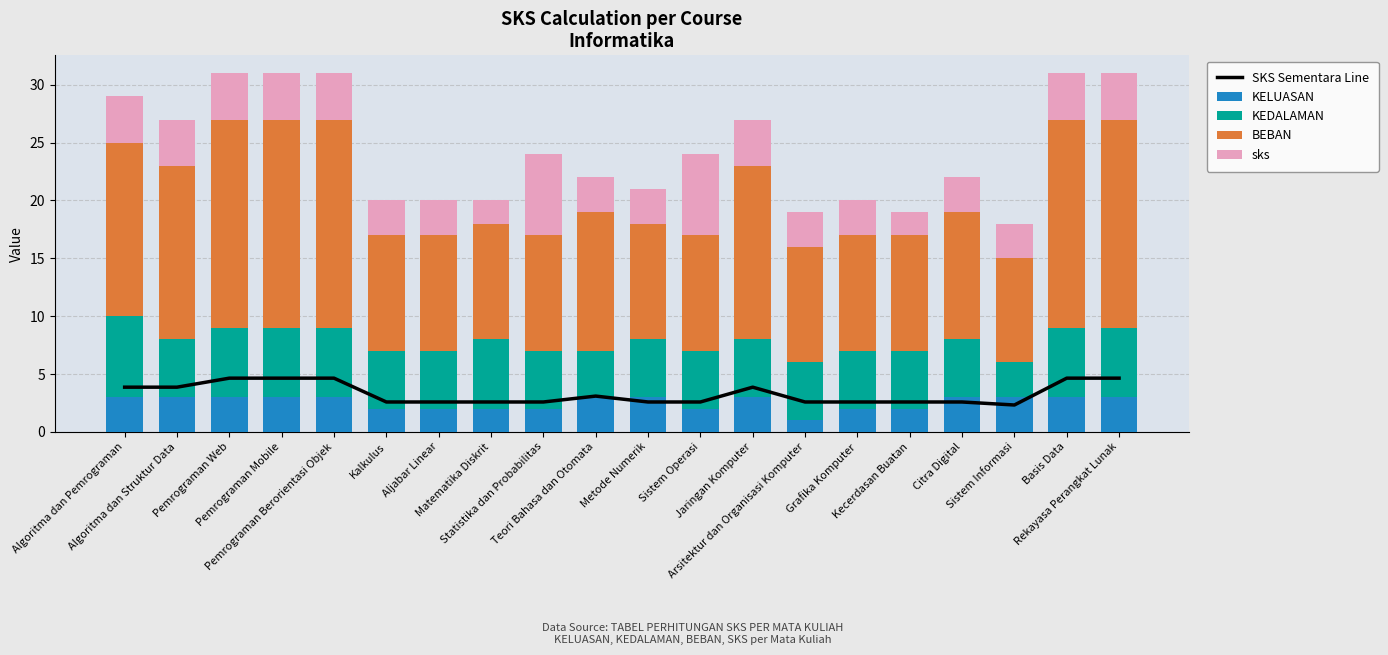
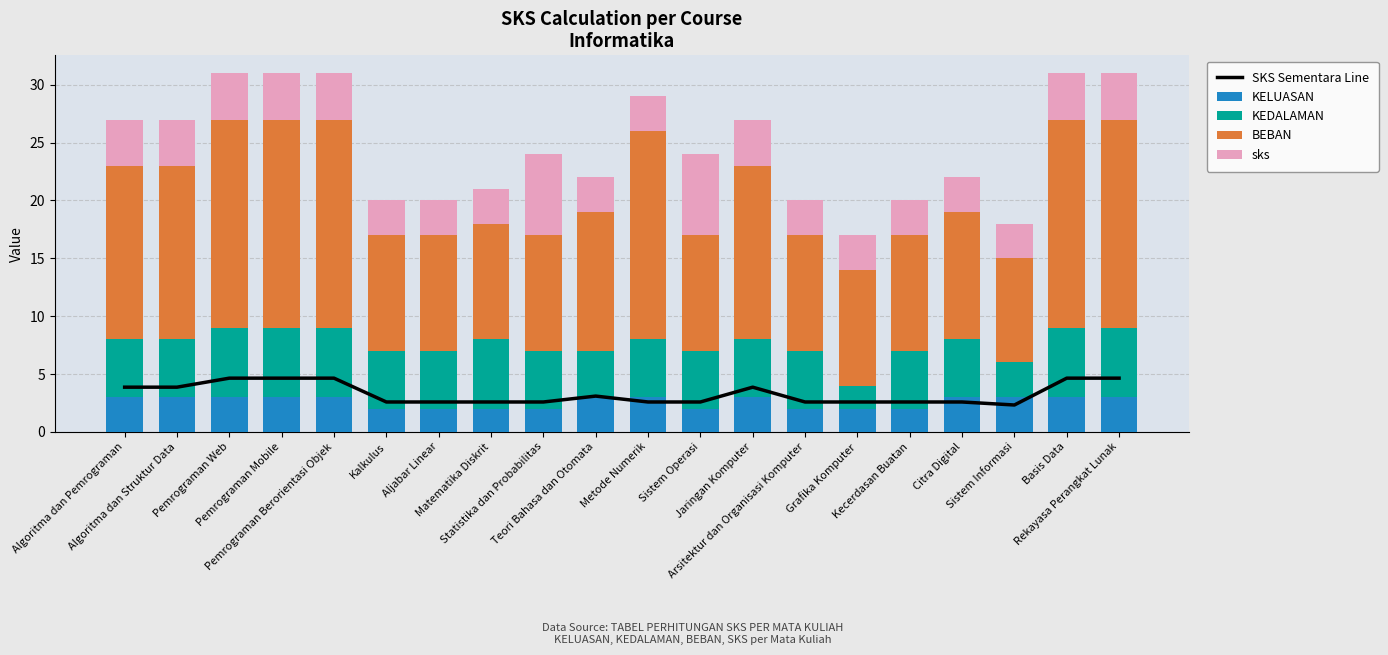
  {
    "SKS Sementara Line": {
      "Algoritma dan Pemrograman": 4,
      "Algoritma dan Struktur Data": 4,
      "Pemrograman Web": 4.6,
      "Pemrograman Mobile": 4.6,
      "Pemrograman Berorientasi Objek": 4.6,
      "Kalkulus": 2.6,
      "Aljabar Linear": 2.6,
      "Matematika Diskrit": 2.6,
      "Statistika dan Probabilitas": 2.6,
      "Teori Bahasa dan Otomata": 3,
      "Metode Numerik": 2.6,
      "Sistem Operasi": 2.6,
      "Jaringan Komputer": 4,
      "Arsitektur dan Organisasi Komputer": 2.6,
      "Grafika Komputer": 2.6,
      "Kecerdasan Buatan": 2.6,
      "Citra Digital": 2.6,
      "Sistem Informasi": 2.3,
      "Basis Data": 4.6,
      "Rekayasa Perangkat Lunak": 4.6
    },
    "KELUASAN": {
      "Algoritma dan Pemrograman": 3,
      "Algoritma dan Struktur Data": 3,
      "Pemrograman Web": 3,
      "Pemrograman Mobile": 3,
      "Pemrograman Berorientasi Objek": 3,
      "Kalkulus": 2,
      "Aljabar Linear": 2,
      "Matematika Diskrit": 2,
      "Statistika dan Probabilitas": 2,
      "Teori Bahasa dan Otomata": 3,
      "Metode Numerik": 3,
      "Sistem Operasi": 2,
      "Jaringan Komputer": 3,
-     "Arsitektur dan Organisasi Komputer": 1,
+     "Arsitektur dan Organisasi Komputer": 2,
      "Grafika Komputer": 2,
      "Kecerdasan Buatan": 2,
      "Citra Digital": 3,
      "Sistem Informasi": 3,
      "Basis Data": 3,
      "Rekayasa Perangkat Lunak": 3
    },
    "KEDALAMAN": {
-     "Algoritma dan Pemrograman": 7,
+     "Algoritma dan Pemrograman": 5,
      "Algoritma dan Struktur Data": 5,
      "Pemrograman Web": 6,
      "Pemrograman Mobile": 6,
      "Pemrograman Berorientasi Objek": 6,
      "Kalkulus": 5,
      "Aljabar Linear": 5,
      "Matematika Diskrit": 6,
      "Statistika dan Probabilitas": 5,
      "Teori Bahasa dan Otomata": 4,
      "Metode Numerik": 5,
      "Sistem Operasi": 5,
      "Jaringan Komputer": 5,
      "Arsitektur dan Organisasi Komputer": 5,
-     "Grafika Komputer": 5,
+     "Grafika Komputer": 2,
      "Kecerdasan Buatan": 5,
      "Citra Digital": 5,
      "Sistem Informasi": 3,
      "Basis Data": 6,
      "Rekayasa Perangkat Lunak": 6
    },
    "BEBAN": {
      "Algoritma dan Pemrograman": 15,
      "Algoritma dan Struktur Data": 15,
      "Pemrograman Web": 18,
      "Pemrograman Mobile": 18,
      "Pemrograman Berorientasi Objek": 18,
      "Kalkulus": 10,
      "Aljabar Linear": 10,
      "Matematika Diskrit": 10,
      "Statistika dan Probabilitas": 10,
      "Teori Bahasa dan Otomata": 12,
-     "Metode Numerik": 10,
+     "Metode Numerik": 18,
      "Sistem Operasi": 10,
      "Jaringan Komputer": 15,
      "Arsitektur dan Organisasi Komputer": 10,
      "Grafika Komputer": 10,
      "Kecerdasan Buatan": 10,
      "Citra Digital": 11,
      "Sistem Informasi": 9,
      "Basis Data": 18,
      "Rekayasa Perangkat Lunak": 18
    },
    "sks": {
      "Algoritma dan Pemrograman": 4,
      "Algoritma dan Struktur Data": 4,
      "Pemrograman Web": 4,
      "Pemrograman Mobile": 4,
      "Pemrograman Berorientasi Objek": 4,
      "Kalkulus": 3,
      "Aljabar Linear": 3,
-     "Matematika Diskrit": 2,
+     "Matematika Diskrit": 3,
      "Statistika dan Probabilitas": 7,
      "Teori Bahasa dan Otomata": 3,
      "Metode Numerik": 3,
      "Sistem Operasi": 7,
      "Jaringan Komputer": 4,
      "Arsitektur dan Organisasi Komputer": 3,
      "Grafika Komputer": 3,
-     "Kecerdasan Buatan": 2,
+     "Kecerdasan Buatan": 3,
      "Citra Digital": 3,
      "Sistem Informasi": 3,
      "Basis Data": 4,
      "Rekayasa Perangkat Lunak": 4
    }
  }
